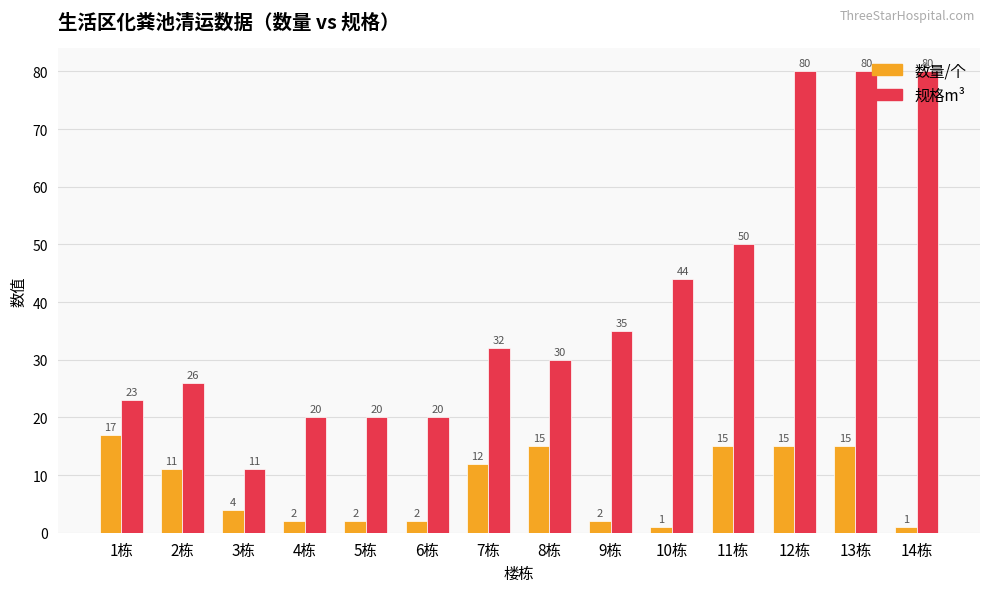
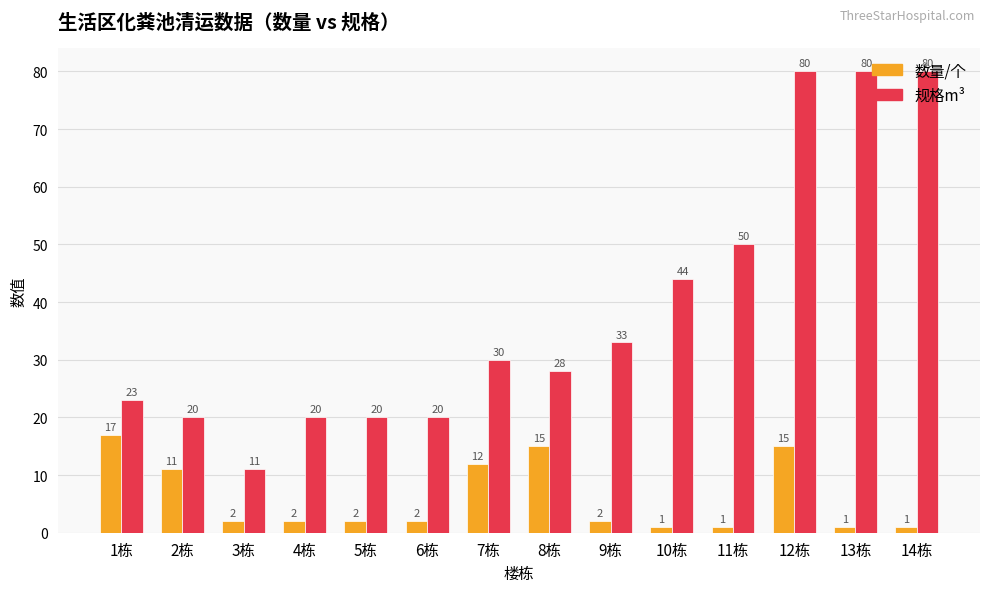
  {
    "数量/个": {
      "1栋": 17,
      "2栋": 11,
-     "3栋": 4,
+     "3栋": 2,
      "4栋": 2,
      "5栋": 2,
      "6栋": 2,
      "7栋": 12,
      "8栋": 15,
      "9栋": 2,
      "10栋": 1,
-     "11栋": 15,
+     "11栋": 1,
      "12栋": 15,
-     "13栋": 15,
+     "13栋": 1,
      "14栋": 1
    },
    "规格m³": {
      "1栋": 23,
-     "2栋": 26,
+     "2栋": 20,
      "3栋": 11,
      "4栋": 20,
      "5栋": 20,
      "6栋": 20,
-     "7栋": 32,
-     "8栋": 30,
-     "9栋": 35,
+     "7栋": 30,
+     "8栋": 28,
+     "9栋": 33,
      "10栋": 44,
      "11栋": 50,
      "12栋": 80,
      "13栋": 80,
      "14栋": 80
    }
  }
